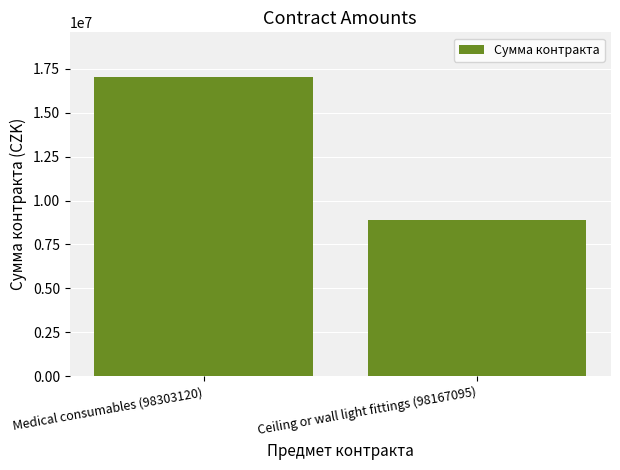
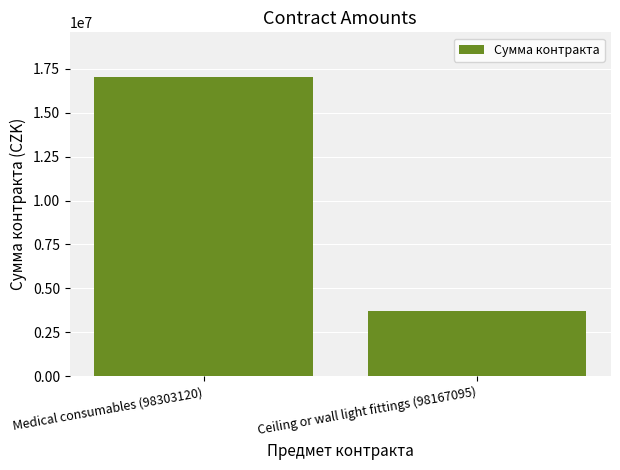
  {
    "Medical consumables (98303120)": 17000000,
-   "Ceiling or wall light fittings (98167095)": 8900000
+   "Ceiling or wall light fittings (98167095)": 3700000
  }
